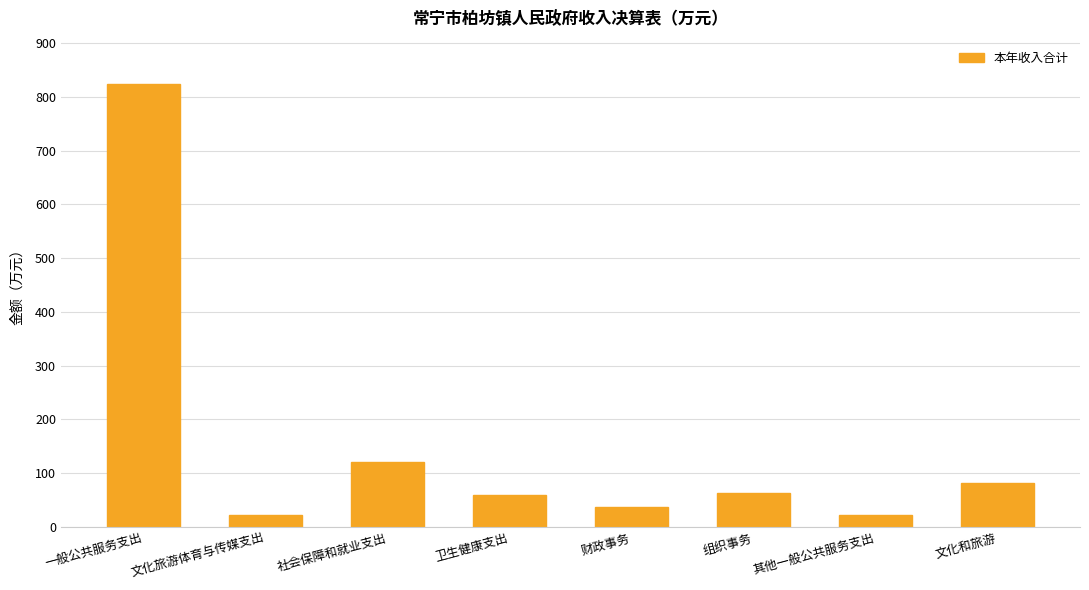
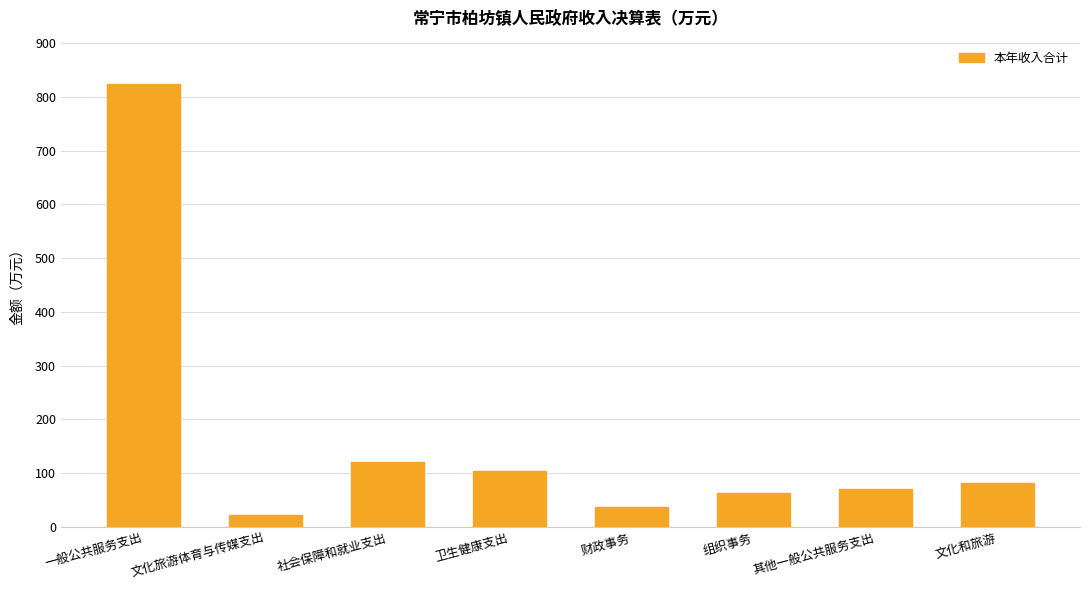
  {
    "一般公共服务支出": 820,
    "文化旅游体育与传媒支出": 20,
    "社会保障和就业支出": 120,
-   "卫生健康支出": 60,
+   "卫生健康支出": 100,
    "财政事务": 40,
    "组织事务": 60,
-   "其他一般公共服务支出": 20,
+   "其他一般公共服务支出": 70,
    "文化和旅游": 80
  }
